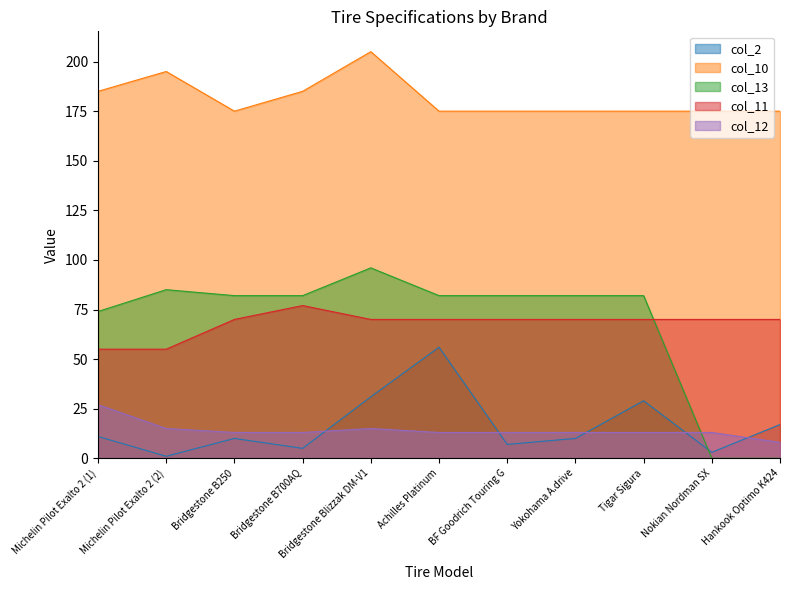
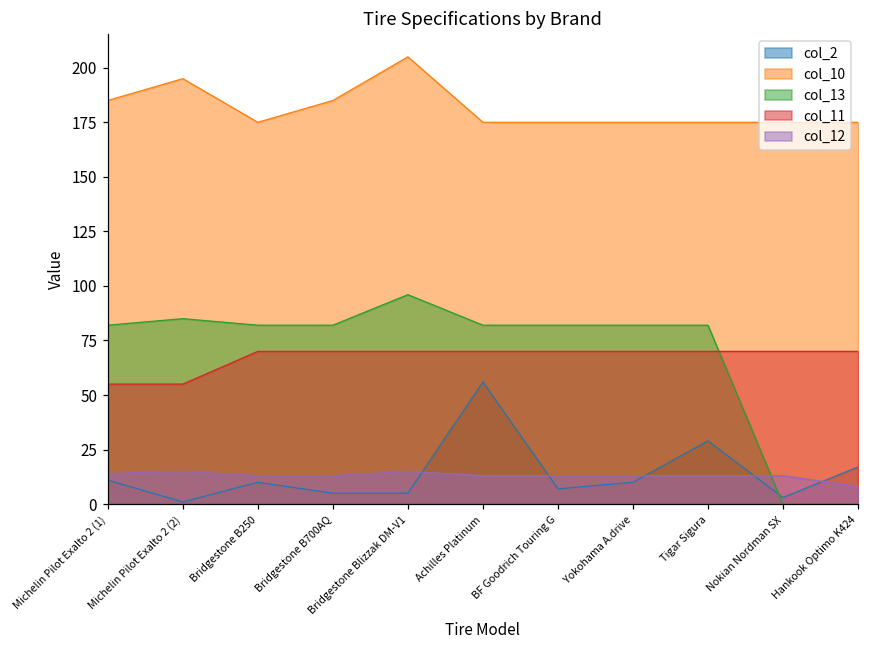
  {
    "col_2": {
      "Michelin Pilot Exalto 2 (1)": 11,
      "Michelin Pilot Exalto 2 (2)": 1,
      "Bridgestone B250": 10,
      "Bridgestone B700AQ": 5,
-     "Bridgestone Blizzak DM-V1": 31,
+     "Bridgestone Blizzak DM-V1": 5,
      "Achilles Platinum": 56,
      "BF Goodrich Touring G": 7,
      "Yokohama A.drive": 10,
      "Tigar Sigura": 29,
      "Nokian Nordman SX": 3,
      "Hankook Optimo K424": 17
    },
    "col_10": {
      "Michelin Pilot Exalto 2 (1)": 185,
      "Michelin Pilot Exalto 2 (2)": 195,
      "Bridgestone B250": 175,
      "Bridgestone B700AQ": 185,
      "Bridgestone Blizzak DM-V1": 205,
      "Achilles Platinum": 175,
      "BF Goodrich Touring G": 175,
      "Yokohama A.drive": 175,
      "Tigar Sigura": 175,
      "Hankook Optimo K424": 175
    },
    "col_13": {
-     "Michelin Pilot Exalto 2 (1)": 74,
+     "Michelin Pilot Exalto 2 (1)": 82,
      "Michelin Pilot Exalto 2 (2)": 85,
      "Bridgestone B250": 82,
      "Bridgestone B700AQ": 82,
      "Bridgestone Blizzak DM-V1": 96,
      "Achilles Platinum": 82,
      "BF Goodrich Touring G": 82,
      "Yokohama A.drive": 82,
      "Tigar Sigura": 82,
      "Nokian Nordman SX": 0,
      "Hankook Optimo K424": 0
    },
    "col_11": {
      "Michelin Pilot Exalto 2 (1)": 55,
      "Michelin Pilot Exalto 2 (2)": 55,
      "Bridgestone B250": 70,
-     "Bridgestone B700AQ": 77,
+     "Bridgestone B700AQ": 70,
      "Bridgestone Blizzak DM-V1": 70,
      "Achilles Platinum": 70,
      "BF Goodrich Touring G": 70,
      "Yokohama A.drive": 70,
      "Tigar Sigura": 70,
      "Nokian Nordman SX": 70,
      "Hankook Optimo K424": 70
    },
    "col_12": {
-     "Michelin Pilot Exalto 2 (1)": 27,
+     "Michelin Pilot Exalto 2 (1)": 14,
      "Michelin Pilot Exalto 2 (2)": 15,
      "Bridgestone B250": 13,
      "Bridgestone B700AQ": 13,
      "Bridgestone Blizzak DM-V1": 15,
      "Achilles Platinum": 13,
      "BF Goodrich Touring G": 13,
      "Yokohama A.drive": 13,
      "Tigar Sigura": 13,
      "Nokian Nordman SX": 13,
      "Hankook Optimo K424": 8
    }
  }
